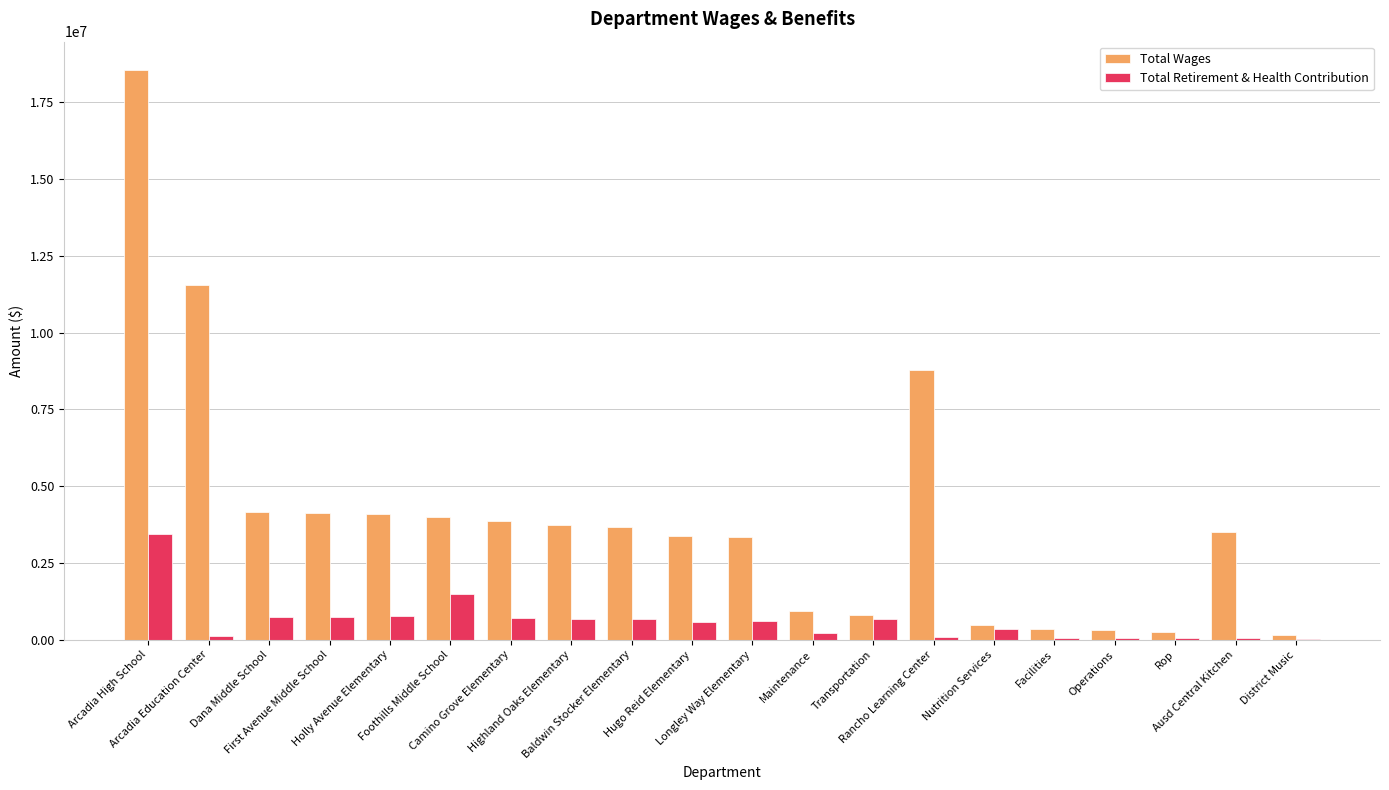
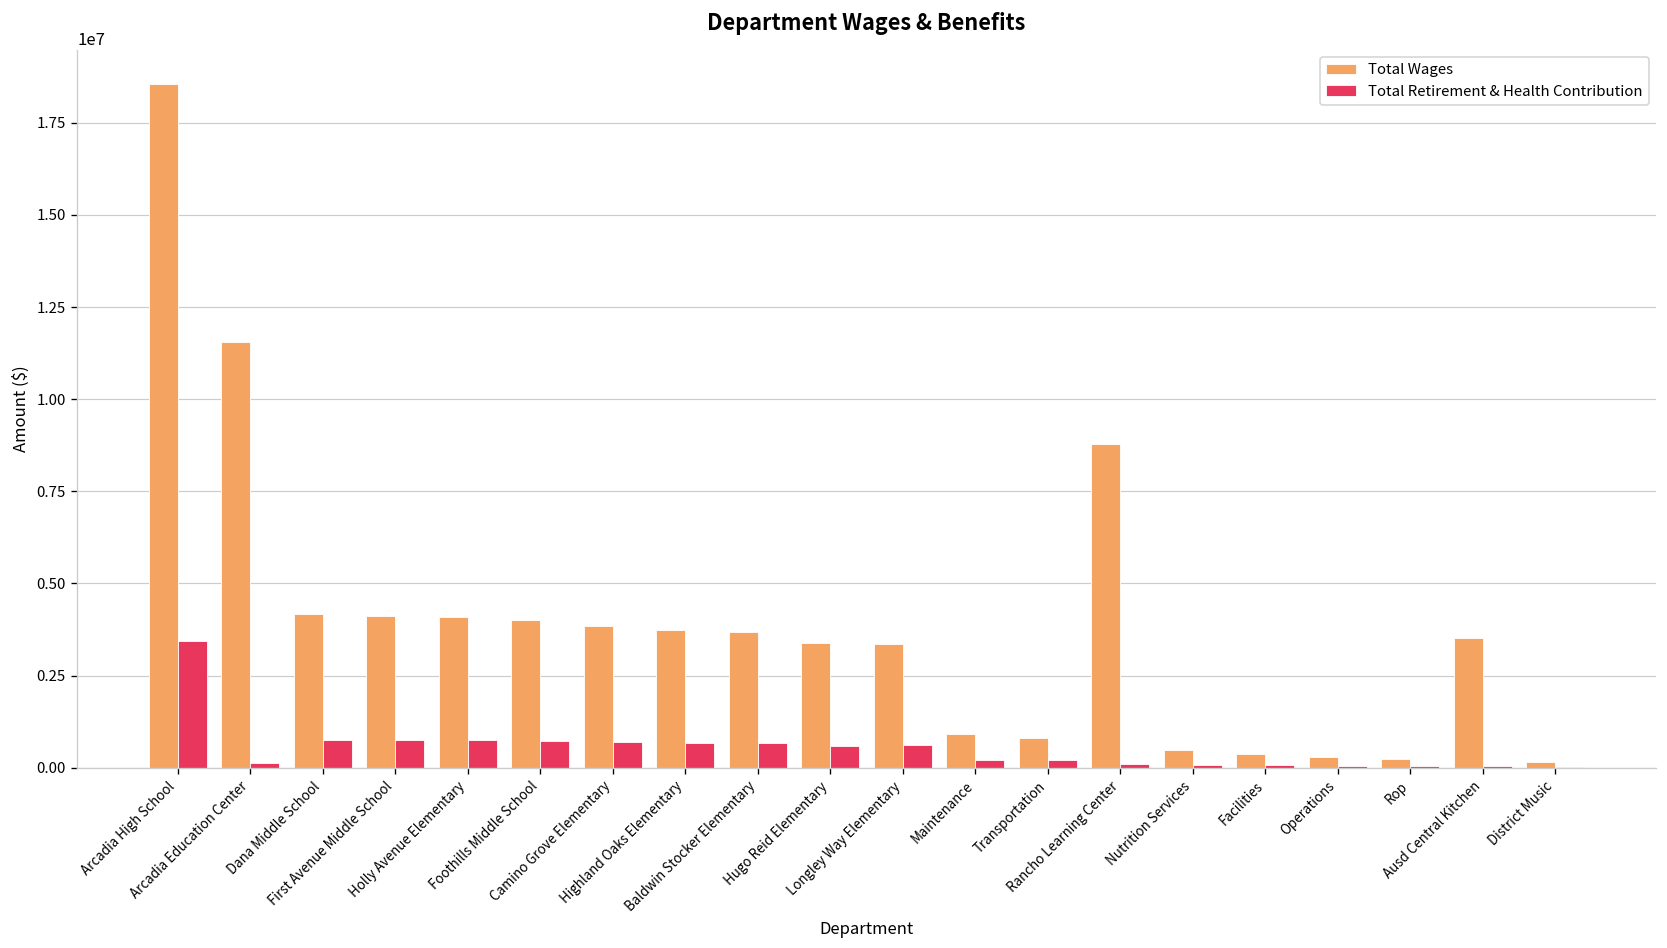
  {
    "Total Wages": {
      "Arcadia High School": 18500000,
      "Arcadia Education Center": 11600000,
      "Dana Middle School": 4200000,
      "First Avenue Middle School": 4100000,
      "Holly Avenue Elementary": 4100000,
      "Foothills Middle School": 4000000,
      "Camino Grove Elementary": 3900000,
      "Highland Oaks Elementary": 3700000,
      "Baldwin Stocker Elementary": 3700000,
      "Hugo Reid Elementary": 3400000,
      "Longley Way Elementary": 3400000,
      "Maintenance": 900000,
      "Transportation": 800000,
      "Rancho Learning Center": 8800000,
      "Nutrition Services": 500000,
      "Facilities": 400000,
      "Operations": 300000,
      "Rop": 200000,
      "Ausd Central Kitchen": 3500000,
      "District Music": 200000
    },
    "Total Retirement & Health Contribution": {
      "Arcadia High School": 3400000,
      "Arcadia Education Center": 100000,
      "Dana Middle School": 700000,
      "First Avenue Middle School": 800000,
      "Holly Avenue Elementary": 800000,
-     "Foothills Middle School": 1500000,
+     "Foothills Middle School": 700000,
      "Camino Grove Elementary": 700000,
      "Highland Oaks Elementary": 700000,
      "Baldwin Stocker Elementary": 700000,
      "Hugo Reid Elementary": 600000,
      "Longley Way Elementary": 600000,
      "Maintenance": 200000,
-     "Transportation": 700000,
+     "Transportation": 200000,
      "Rancho Learning Center": 100000,
-     "Nutrition Services": 400000
+     "Nutrition Services": 100000
    }
  }
